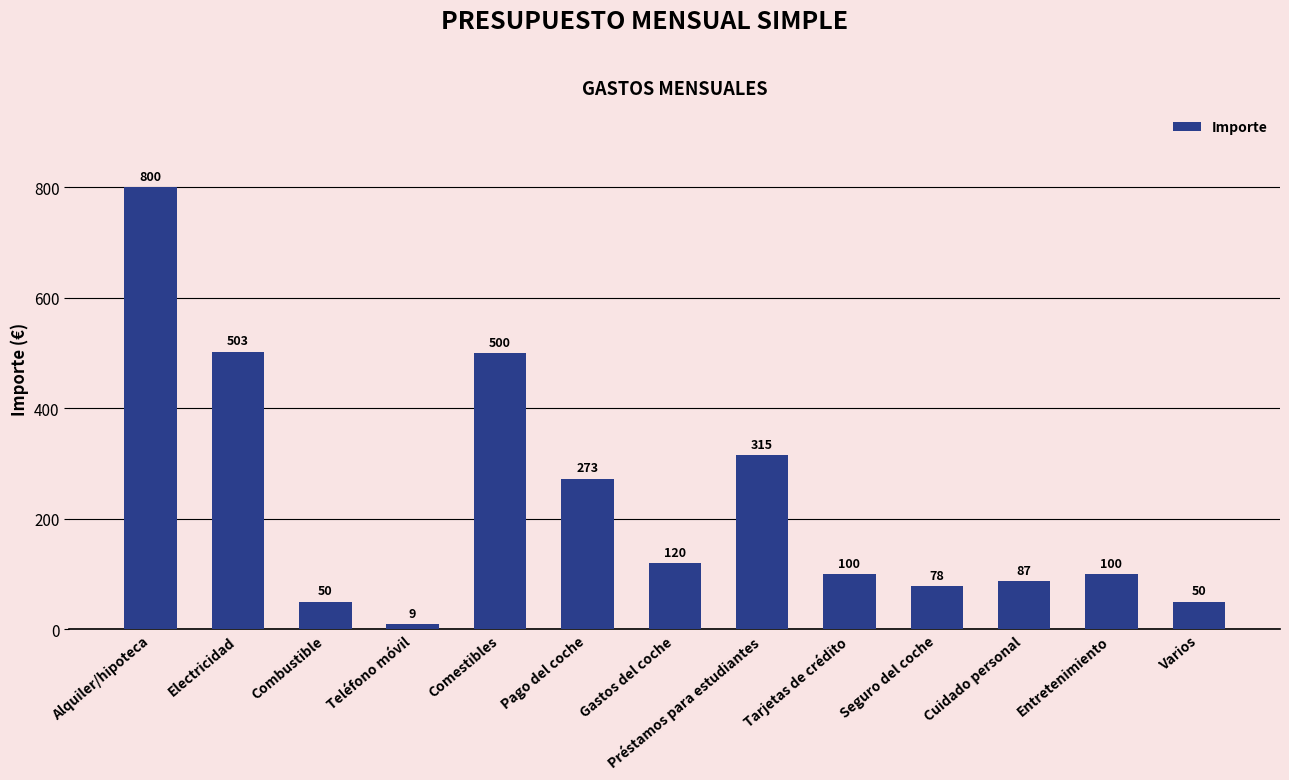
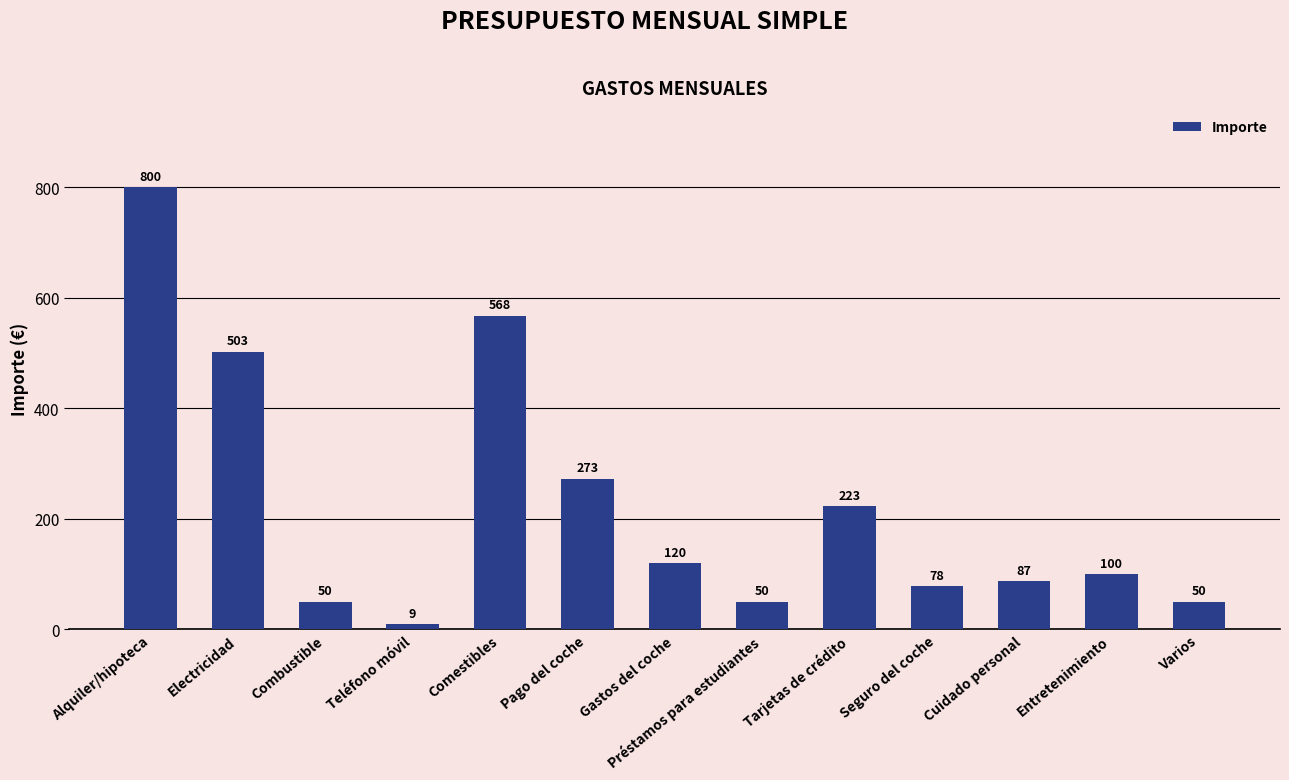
  {
    "Alquiler/hipoteca": 800,
    "Electricidad": 503,
    "Combustible": 50,
    "Teléfono móvil": 9,
-   "Comestibles": 500,
+   "Comestibles": 568,
    "Pago del coche": 273,
    "Gastos del coche": 120,
-   "Préstamos para estudiantes": 315,
-   "Tarjetas de crédito": 100,
+   "Préstamos para estudiantes": 50,
+   "Tarjetas de crédito": 223,
    "Seguro del coche": 78,
    "Cuidado personal": 87,
    "Entretenimiento": 100,
    "Varios": 50
  }
